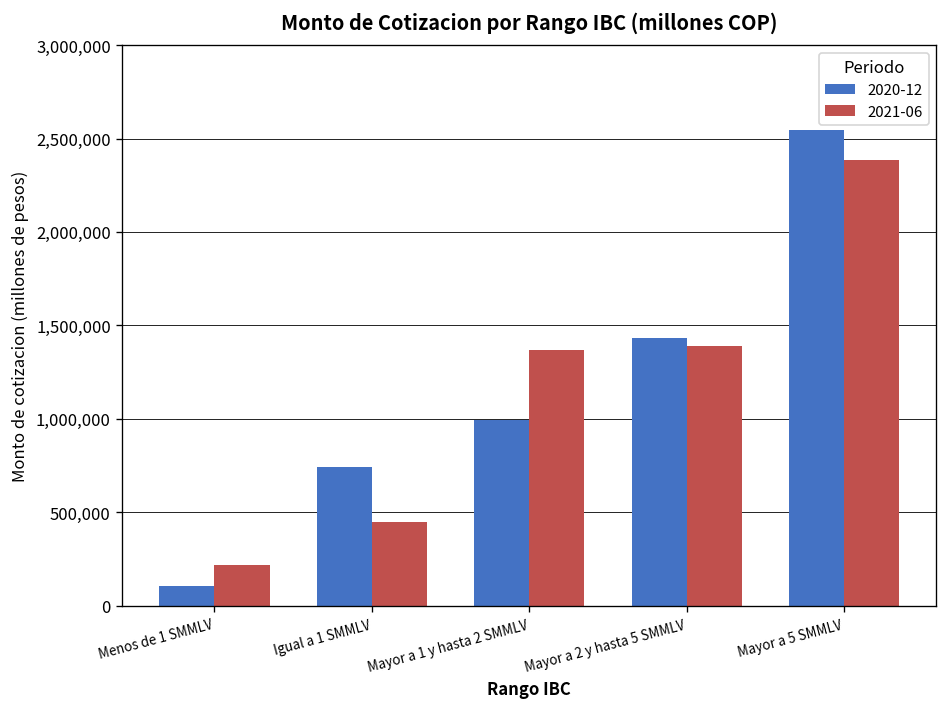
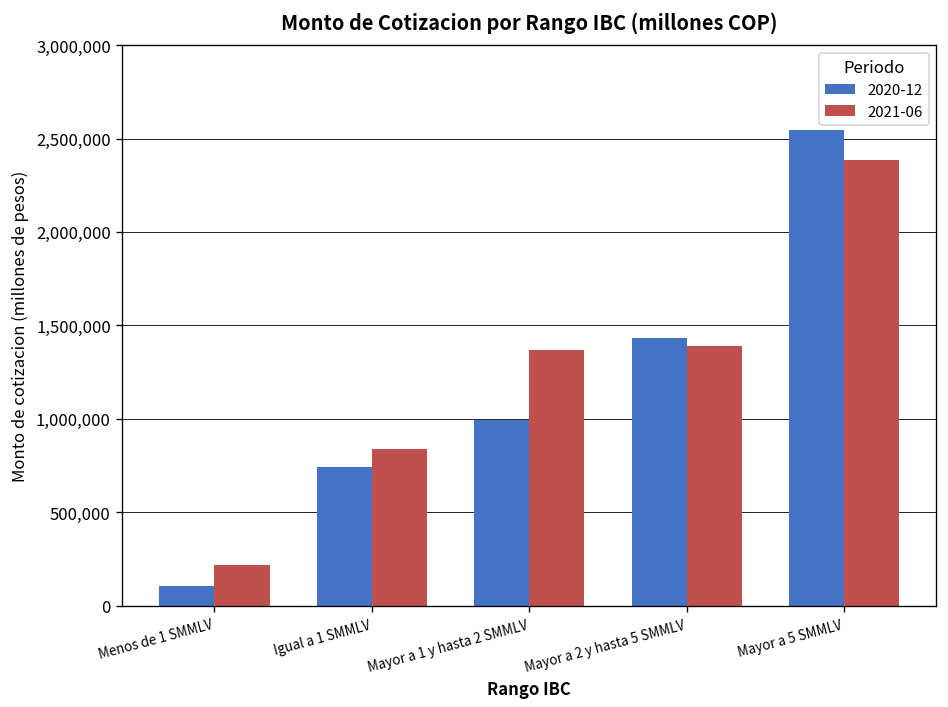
  {
    "2020-12": {
      "Menos de 1 SMMLV": "100,000",
      "Igual a 1 SMMLV": "740,000",
      "Mayor a 1 y hasta 2 SMMLV": "990,000",
      "Mayor a 2 y hasta 5 SMMLV": "1,430,000",
      "Mayor a 5 SMMLV": "2,540,000"
    },
    "2021-06": {
      "Menos de 1 SMMLV": "220,000",
-     "Igual a 1 SMMLV": "450,000",
+     "Igual a 1 SMMLV": "840,000",
      "Mayor a 1 y hasta 2 SMMLV": "1,370,000",
      "Mayor a 2 y hasta 5 SMMLV": "1,390,000",
      "Mayor a 5 SMMLV": "2,390,000"
    }
  }
